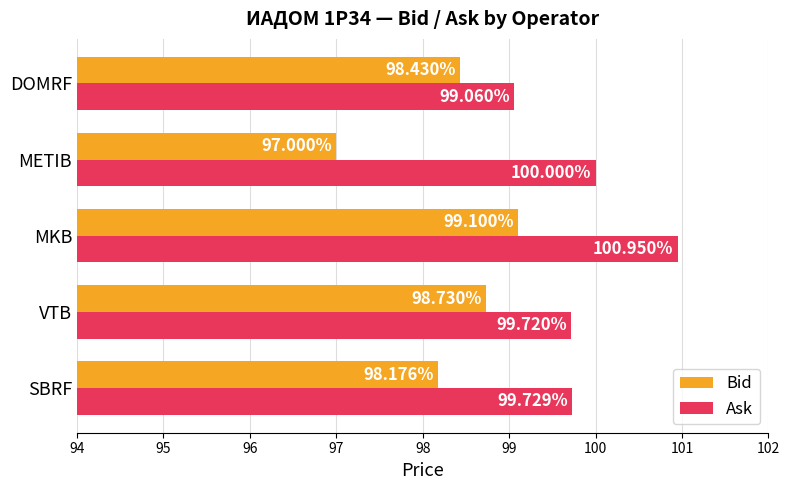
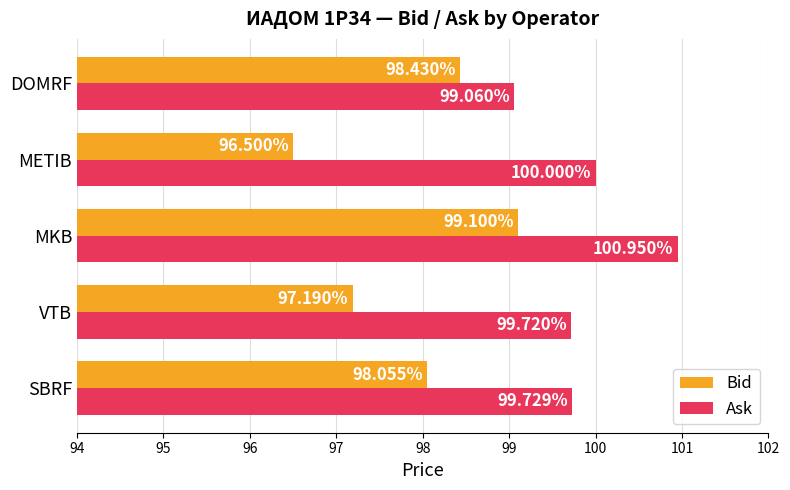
  {
    "Bid": {
      "DOMRF": "98.430%",
-     "METIB": "97.000%",
+     "METIB": "96.500%",
      "MKB": "99.100%",
-     "VTB": "98.730%",
-     "SBRF": "98.176%"
+     "VTB": "97.190%",
+     "SBRF": "98.055%"
    },
    "Ask": {
      "DOMRF": "99.060%",
      "METIB": "100.000%",
      "MKB": "100.950%",
      "VTB": "99.720%",
      "SBRF": "99.729%"
    }
  }
